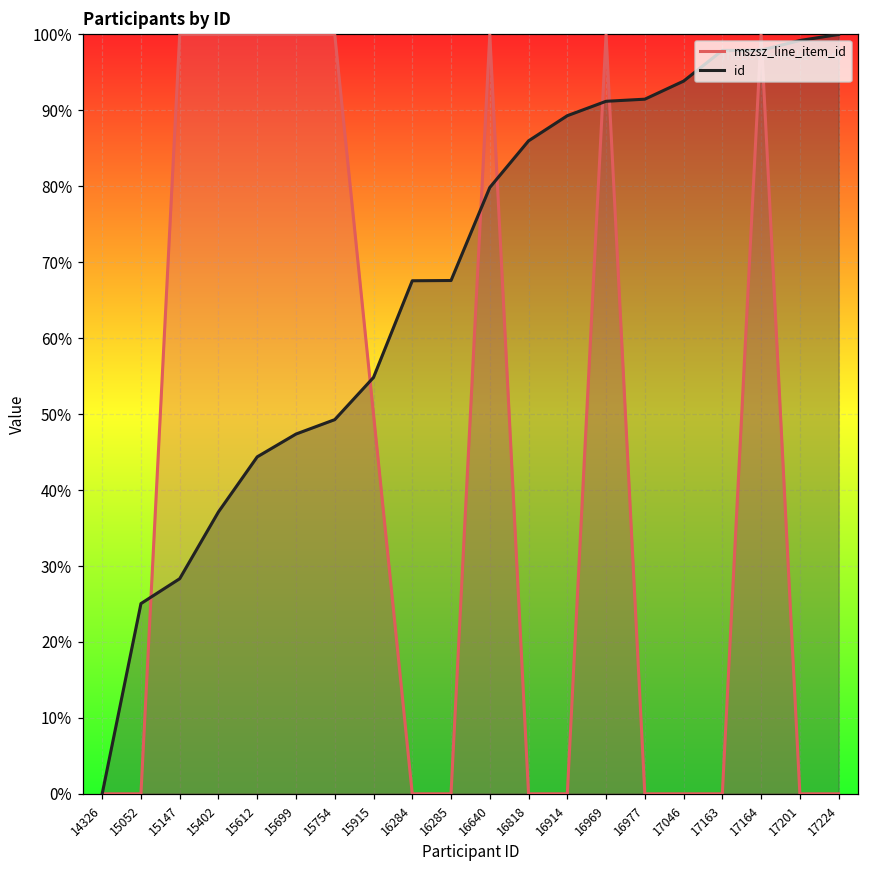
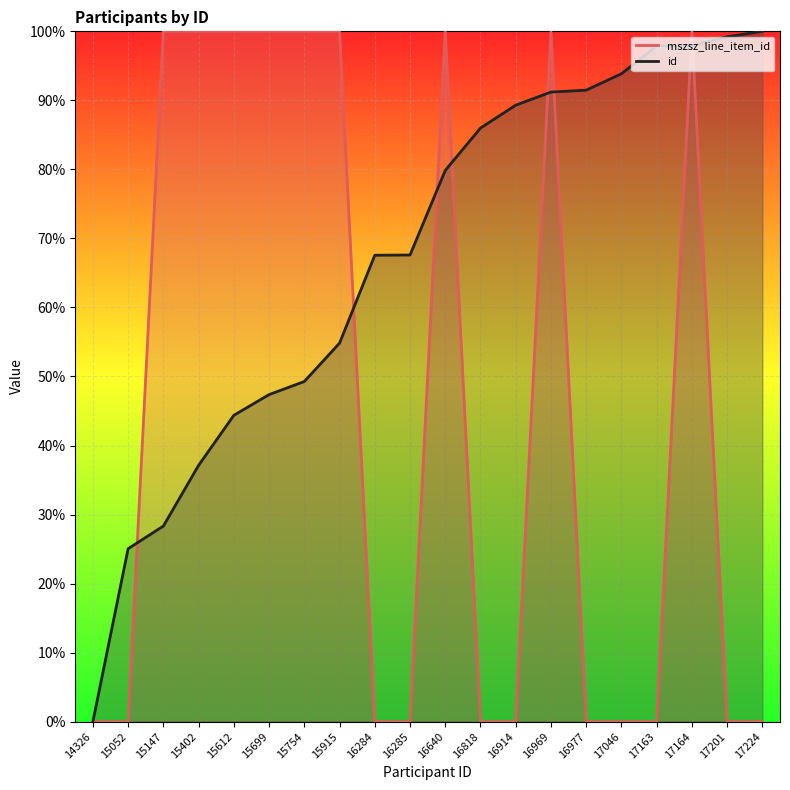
  {
    "mszsz_line_item_id": {
      "15052": "0%",
      "15147": "100%",
      "15402": "100%",
      "15612": "100%",
      "15699": "100%",
      "15754": "100%",
-     "15915": "50%",
+     "15915": "100%",
      "16284": "0%",
      "16285": "0%",
      "16640": "100%",
      "16818": "0%",
      "16914": "0%",
      "16969": "100%",
      "16977": "0%",
      "17046": "0%",
      "17163": "0%",
      "17164": "100%",
      "17201": "0%",
      "17224": "0%"
    }
  }
